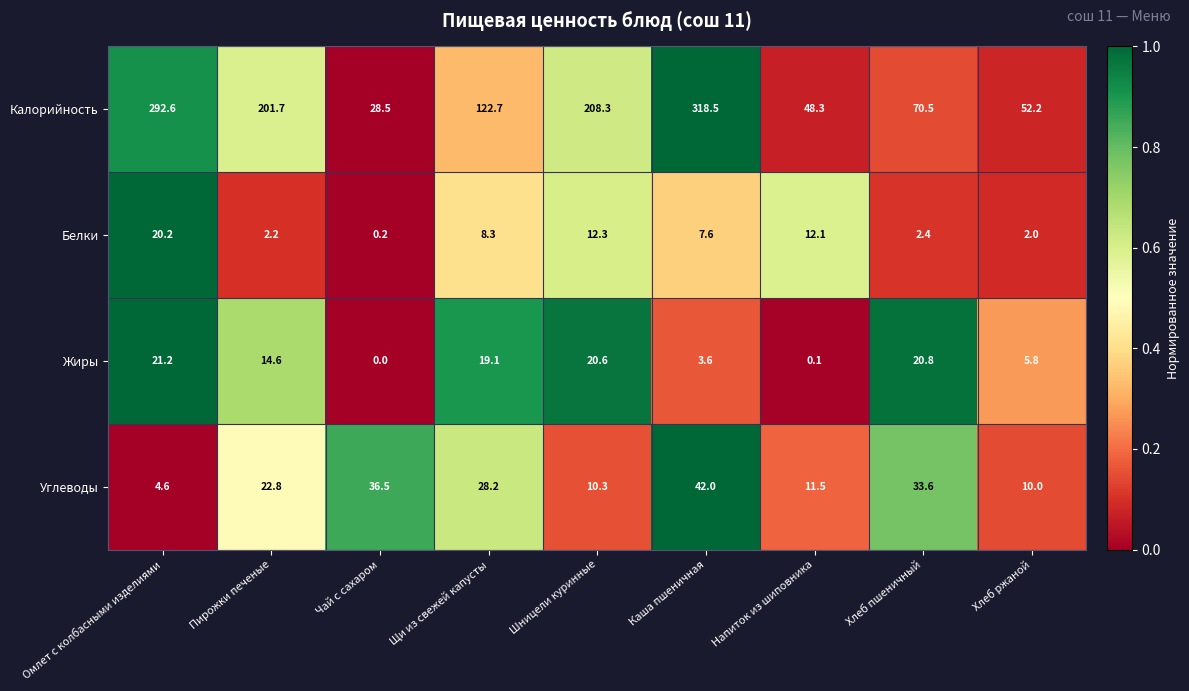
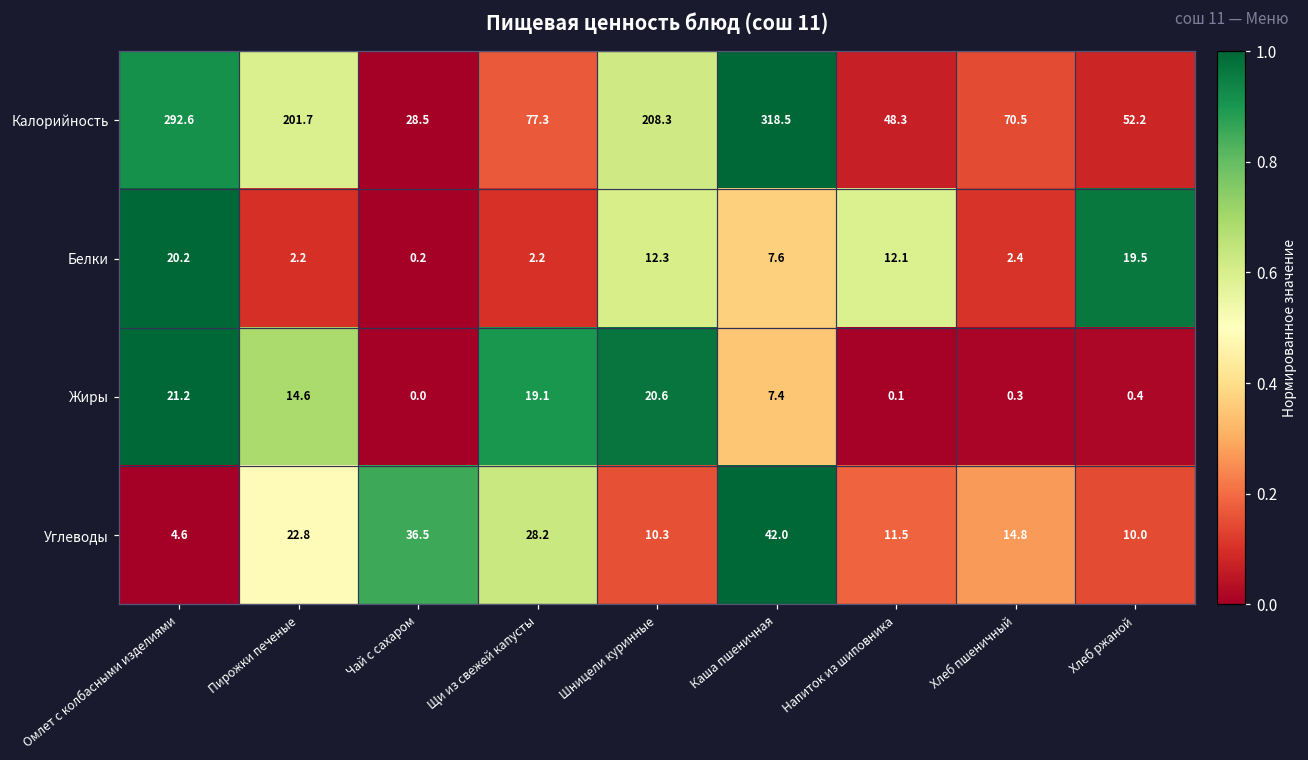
  {
    "Калорийность": {
      "Омлет с колбасными изделиями": 292.6,
      "Пирожки печеные": 201.7,
      "Чай с сахаром": 28.5,
-     "Щи из свежей капусты": 122.7,
+     "Щи из свежей капусты": 77.3,
      "Шницели куринные": 208.3,
      "Каша пшеничная": 318.5,
      "Напиток из шиповника": 48.3,
      "Хлеб пшеничный": 70.5,
      "Хлеб ржаной": 52.2
    },
    "Белки": {
      "Омлет с колбасными изделиями": 20.2,
      "Пирожки печеные": 2.2,
      "Чай с сахаром": 0.2,
-     "Щи из свежей капусты": 8.3,
+     "Щи из свежей капусты": 2.2,
      "Шницели куринные": 12.3,
      "Каша пшеничная": 7.6,
      "Напиток из шиповника": 12.1,
      "Хлеб пшеничный": 2.4,
-     "Хлеб ржаной": 2.0
+     "Хлеб ржаной": 19.5
    },
    "Жиры": {
      "Омлет с колбасными изделиями": 21.2,
      "Пирожки печеные": 14.6,
      "Чай с сахаром": 0.0,
      "Щи из свежей капусты": 19.1,
      "Шницели куринные": 20.6,
-     "Каша пшеничная": 3.6,
+     "Каша пшеничная": 7.4,
      "Напиток из шиповника": 0.1,
-     "Хлеб пшеничный": 20.8,
-     "Хлеб ржаной": 5.8
+     "Хлеб пшеничный": 0.3,
+     "Хлеб ржаной": 0.4
    },
    "Углеводы": {
      "Омлет с колбасными изделиями": 4.6,
      "Пирожки печеные": 22.8,
      "Чай с сахаром": 36.5,
      "Щи из свежей капусты": 28.2,
      "Шницели куринные": 10.3,
      "Каша пшеничная": 42.0,
      "Напиток из шиповника": 11.5,
-     "Хлеб пшеничный": 33.6,
+     "Хлеб пшеничный": 14.8,
      "Хлеб ржаной": 10.0
    }
  }
